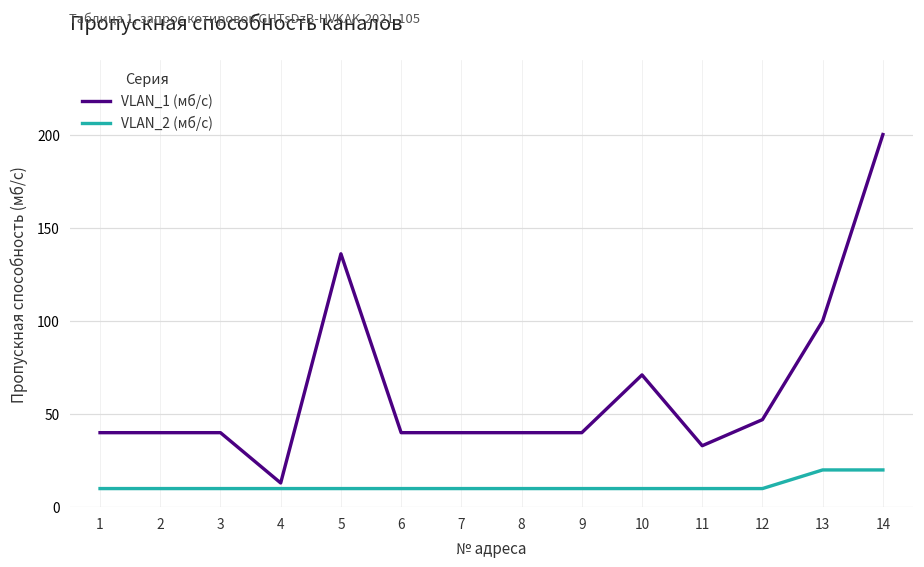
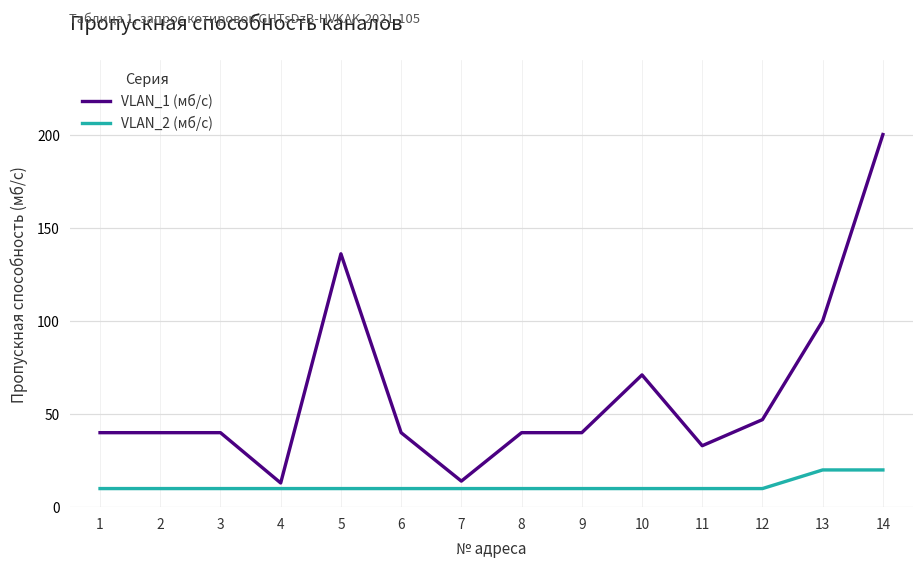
  {
    "VLAN_1 (мб/с)": {
      "1": 40,
      "2": 40,
      "3": 40,
      "4": 13,
      "5": 136,
      "6": 40,
-     "7": 40,
+     "7": 14,
      "8": 40,
      "9": 40,
      "10": 71,
      "11": 33,
      "12": 47,
      "13": 100,
      "14": 200
    },
    "VLAN_2 (мб/с)": {
      "1": 10,
      "2": 10,
      "3": 10,
      "4": 10,
      "5": 10,
      "6": 10,
      "7": 10,
      "8": 10,
      "9": 10,
      "10": 10,
      "11": 10,
      "12": 10,
      "13": 20,
      "14": 20
    }
  }
